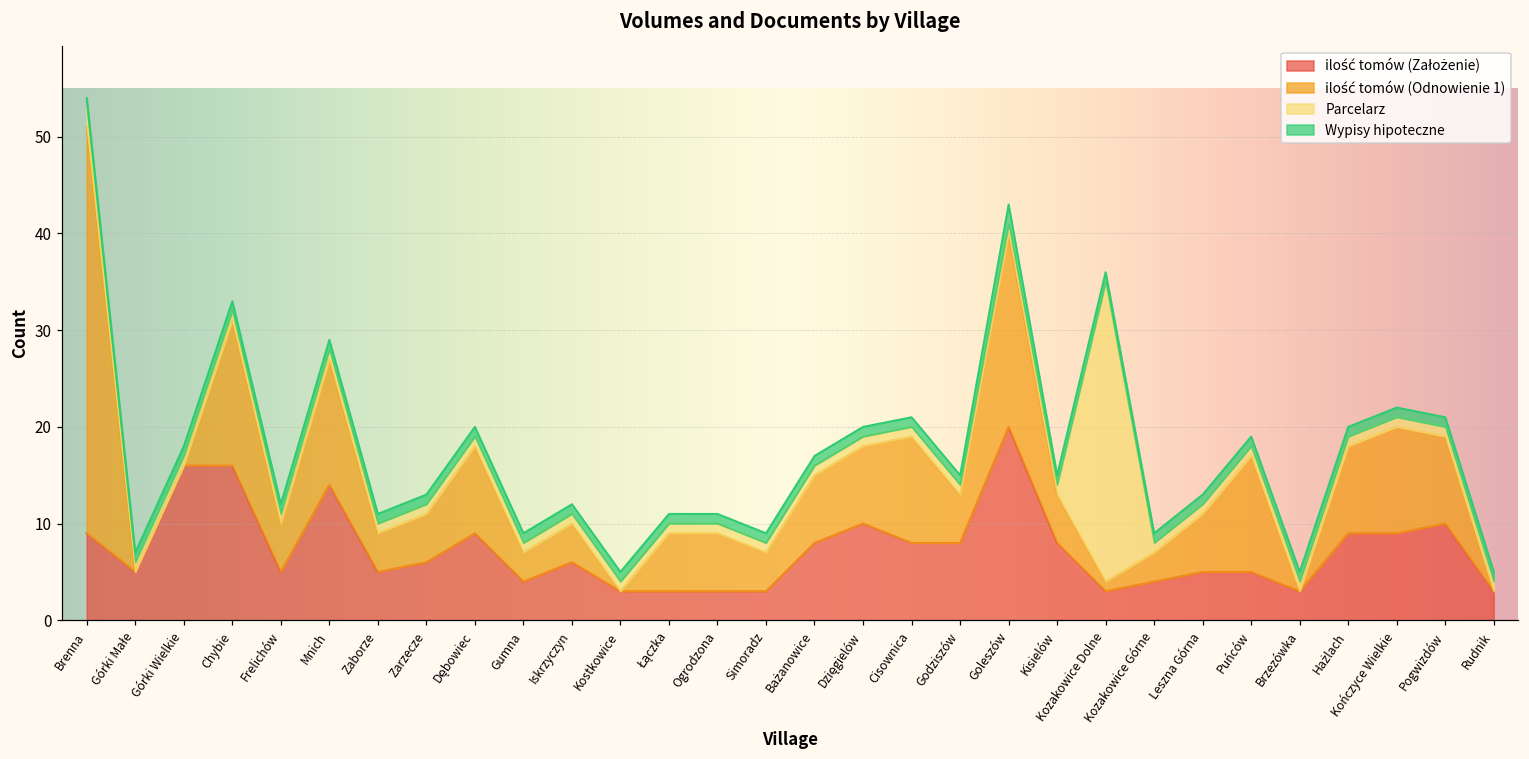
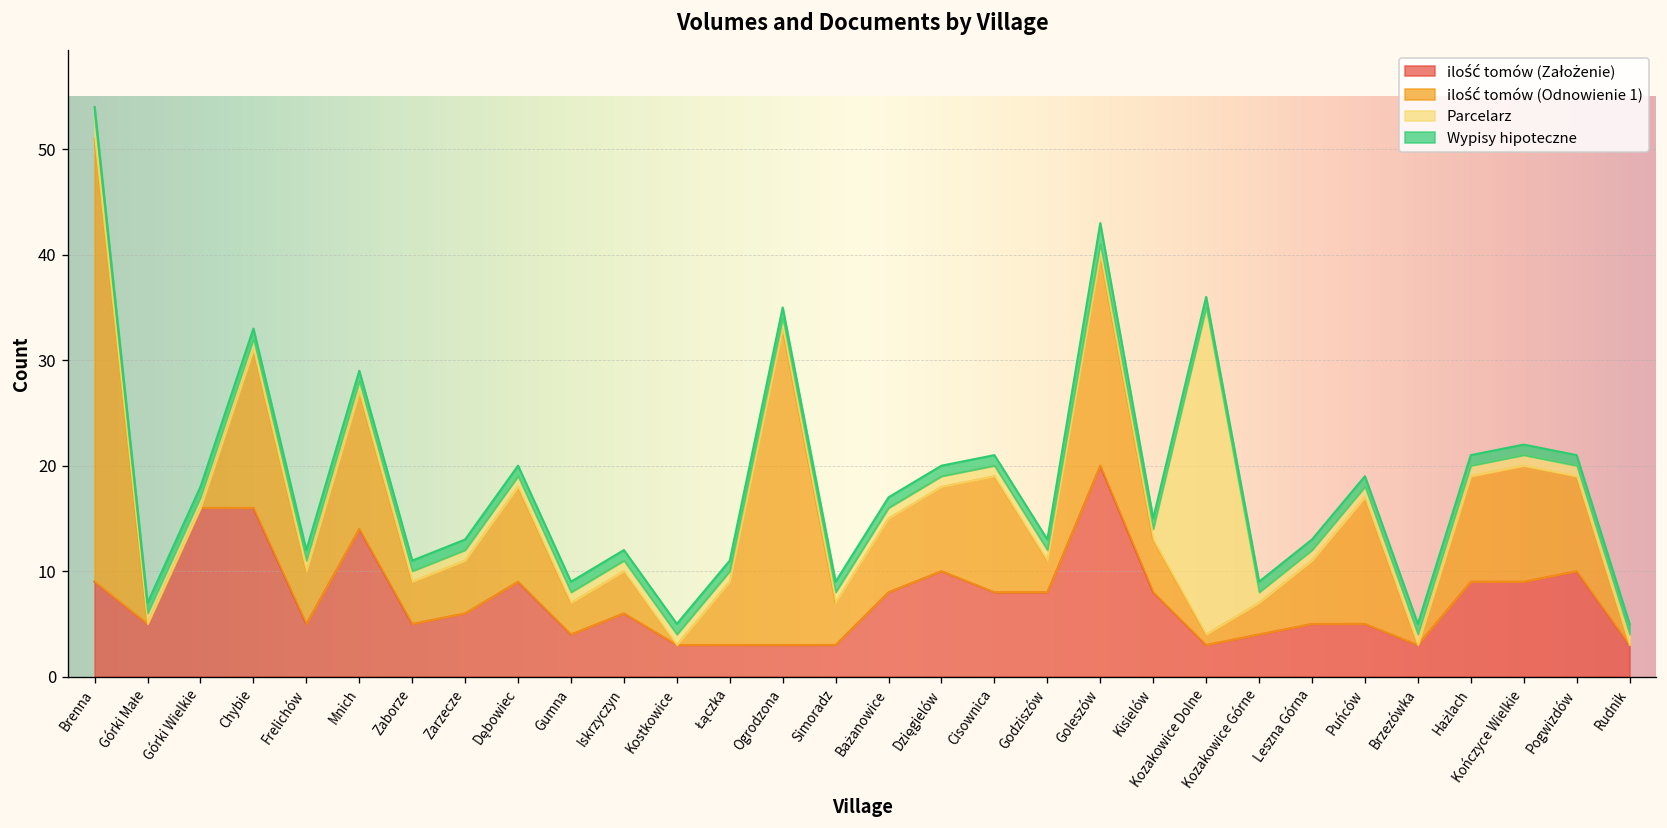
  {
    "ilość tomów (Założenie)": {
      "Brenna": 9,
      "Chybie": 16,
      "Frelichów": 5,
      "Mnich": 14,
      "Zaborze": 5,
      "Zarzecze": 6,
      "Dębowiec": 9,
      "Gumna": 4,
      "Iskrzyczyn": 6,
      "Łączka": 3,
      "Ogrodzona": 3,
      "Simoradz": 3,
      "Bażanowice": 8,
      "Dzięgielów": 10,
      "Cisownica": 8,
      "Godziszów": 8,
      "Goleszów": 20,
      "Kisielów": 8,
      "Kozakowice Dolne": 3,
      "Kozakowice Górne": 4,
      "Leszna Górna": 5,
      "Puńców": 5,
      "Hażlach": 9,
      "Kończyce Wielkie": 9,
      "Pogwizdów": 10
    },
    "ilość tomów (Odnowienie 1)": {
      "Brenna": 42,
      "Chybie": 15,
      "Frelichów": 5,
      "Mnich": 13,
      "Zaborze": 4,
      "Zarzecze": 5,
      "Dębowiec": 9,
      "Gumna": 3,
      "Iskrzyczyn": 4,
      "Łączka": 6,
-     "Ogrodzona": 6,
+     "Ogrodzona": 30,
      "Simoradz": 4,
      "Bażanowice": 7,
      "Dzięgielów": 8,
      "Cisownica": 11,
-     "Godziszów": 5,
+     "Godziszów": 3,
      "Goleszów": 20,
      "Kisielów": 5,
      "Kozakowice Dolne": 1,
      "Kozakowice Górne": 3,
      "Leszna Górna": 6,
      "Puńców": 12,
-     "Hażlach": 9,
+     "Hażlach": 10,
      "Kończyce Wielkie": 11,
      "Pogwizdów": 9
    },
    "Parcelarz": {
      "Brenna": 2,
      "Górki Małe": 1,
      "Górki Wielkie": 1,
      "Chybie": 1,
      "Frelichów": 1,
      "Mnich": 1,
      "Zaborze": 1,
      "Zarzecze": 1,
      "Dębowiec": 1,
      "Gumna": 1,
      "Iskrzyczyn": 1,
      "Kostkowice": 1,
      "Łączka": 1,
      "Ogrodzona": 1,
      "Simoradz": 1,
      "Bażanowice": 1,
      "Dzięgielów": 1,
      "Cisownica": 1,
      "Godziszów": 1,
      "Goleszów": 1,
      "Kisielów": 1,
      "Kozakowice Dolne": 31,
      "Kozakowice Górne": 1,
      "Leszna Górna": 1,
      "Puńców": 1,
      "Brzezówka": 1,
      "Hażlach": 1,
      "Kończyce Wielkie": 1,
      "Pogwizdów": 1,
      "Rudnik": 1
    },
    "Wypisy hipoteczne": {
      "Brenna": 1,
      "Górki Małe": 1,
      "Górki Wielkie": 1,
      "Chybie": 1,
      "Frelichów": 1,
      "Mnich": 1,
      "Zaborze": 1,
      "Zarzecze": 1,
      "Dębowiec": 1,
      "Gumna": 1,
      "Iskrzyczyn": 1,
      "Kostkowice": 1,
      "Łączka": 1,
      "Ogrodzona": 1,
      "Simoradz": 1,
      "Bażanowice": 1,
      "Dzięgielów": 1,
      "Cisownica": 1,
      "Godziszów": 1,
      "Goleszów": 2,
      "Kisielów": 1,
      "Kozakowice Dolne": 1,
      "Kozakowice Górne": 1,
      "Leszna Górna": 1,
      "Puńców": 1,
      "Brzezówka": 1,
      "Hażlach": 1,
      "Kończyce Wielkie": 1,
      "Pogwizdów": 1,
      "Rudnik": 1
    }
  }
